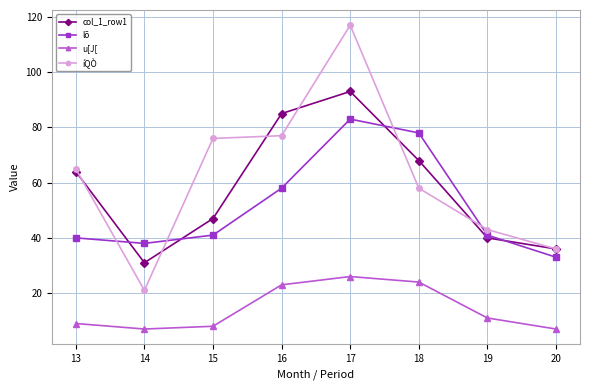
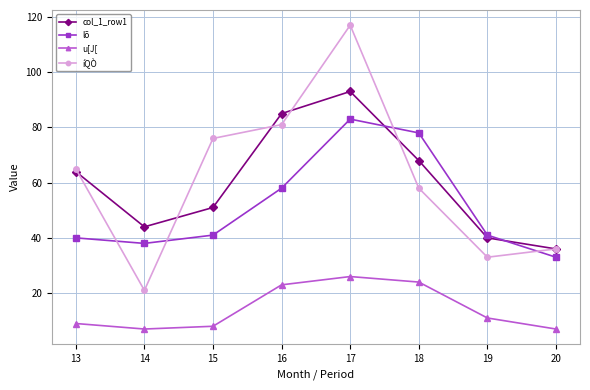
  {
    "col_1_row1": {
      "13": 64,
-     "14": 31,
-     "15": 47,
+     "14": 44,
+     "15": 51,
      "16": 85,
      "17": 93,
      "18": 68,
      "19": 40
    },
    "íQÒ": {
      "13": 65,
      "14": 21,
      "15": 76,
-     "16": 77,
+     "16": 81,
      "17": 117,
      "18": 58,
-     "19": 43
+     "19": 33
    }
  }
